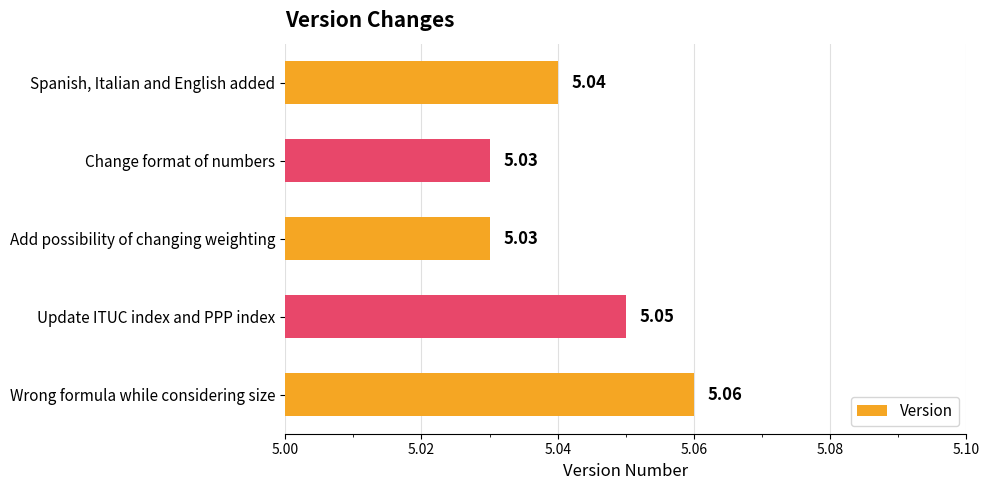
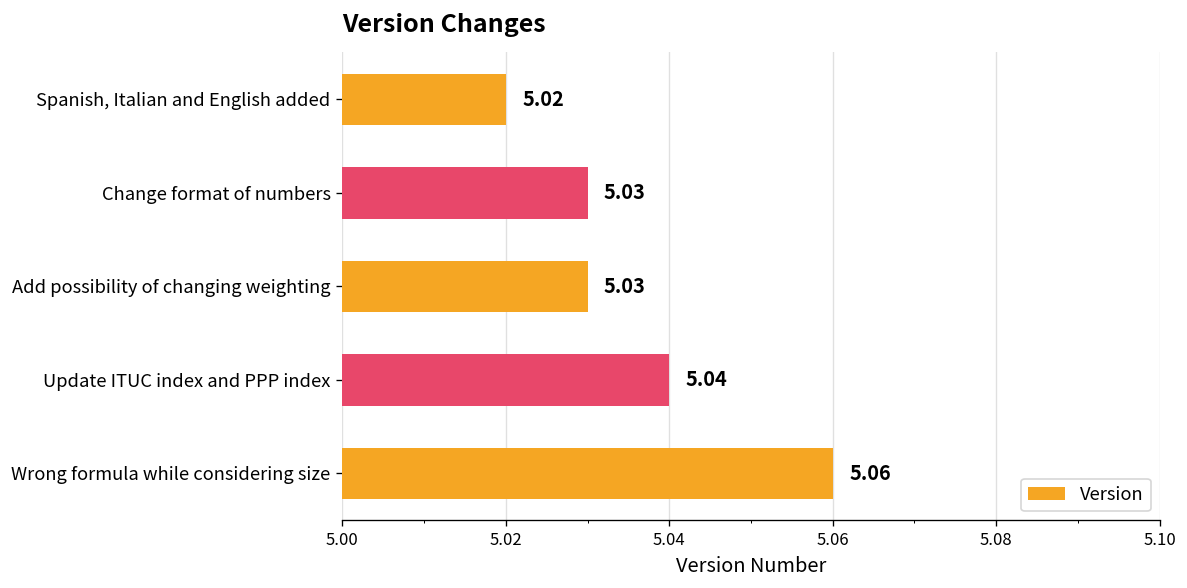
  {
-   "Spanish, Italian and English added": 5.04,
+   "Spanish, Italian and English added": 5.02,
    "Change format of numbers": 5.03,
    "Add possibility of changing weighting": 5.03,
-   "Update ITUC index and PPP index": 5.05,
+   "Update ITUC index and PPP index": 5.04,
    "Wrong formula while considering size": 5.06
  }
